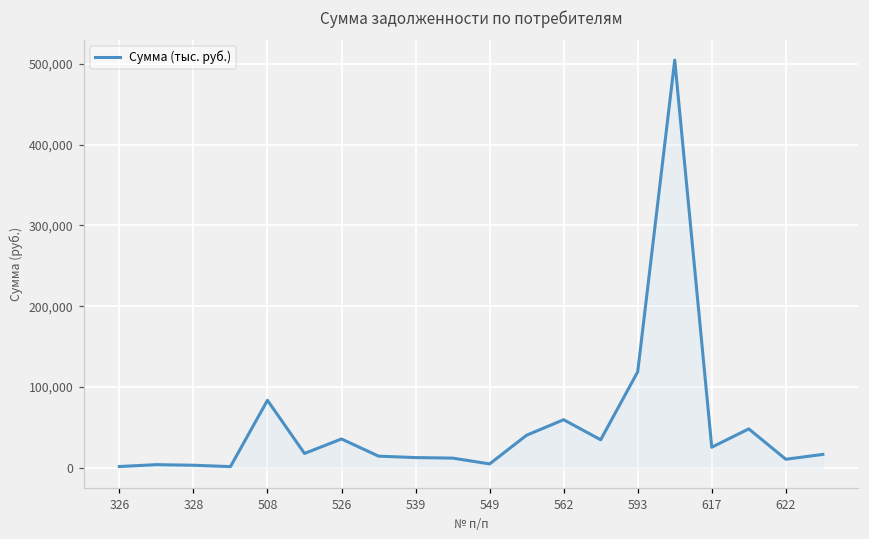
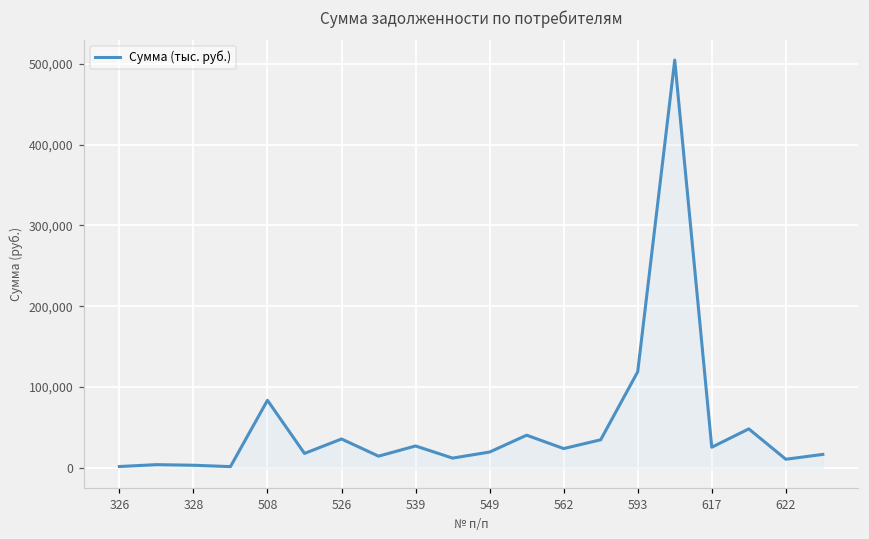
  {
    "326": "0",
    "328": "0",
    "508": "80,000",
    "526": "40,000",
-   "539": "10,000",
-   "549": "0",
-   "562": "60,000",
+   "539": "30,000",
+   "549": "20,000",
+   "562": "20,000",
    "593": "120,000",
    "617": "30,000",
    "622": "10,000"
  }
